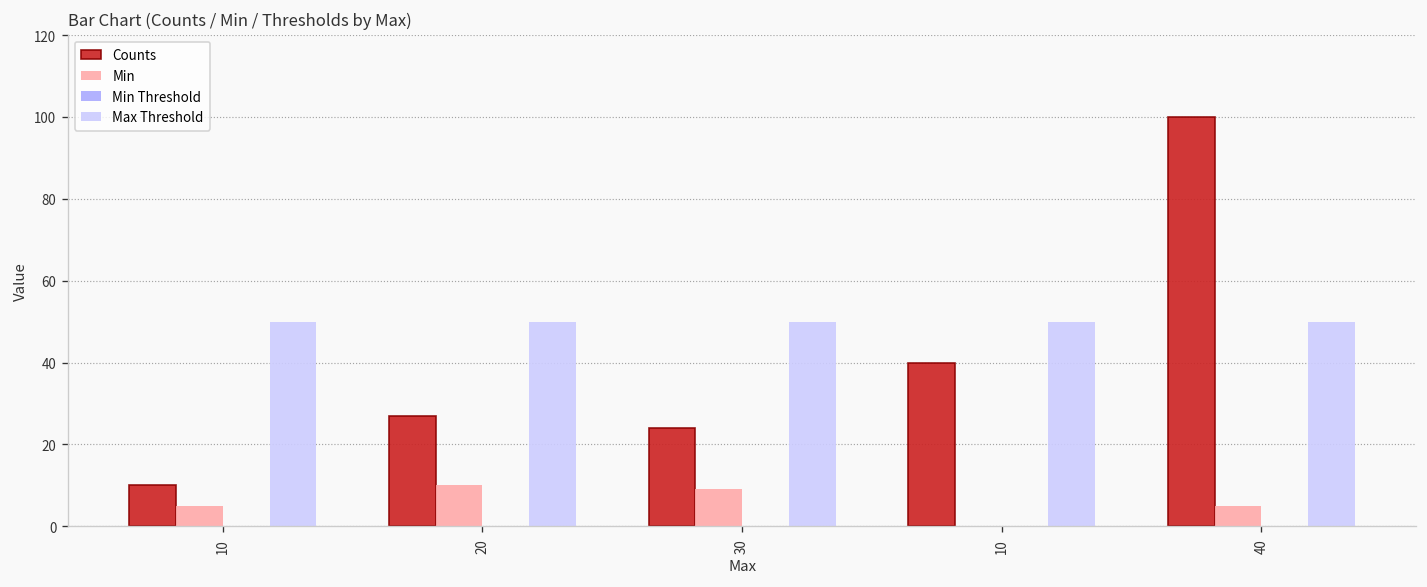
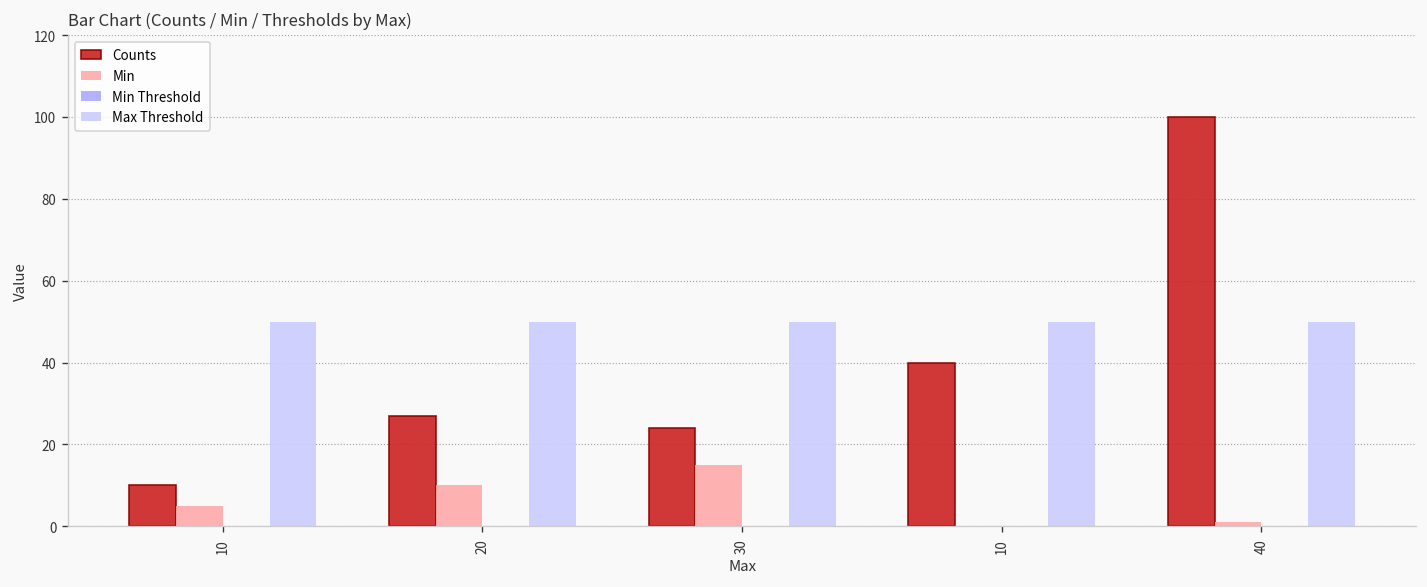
  {
    "Counts": {
      "20": 27,
      "30": 24,
      "40": 100
    },
    "Min": {
      "20": 10,
-     "30": 9,
-     "40": 5
+     "30": 15,
+     "40": 1
    }
  }
